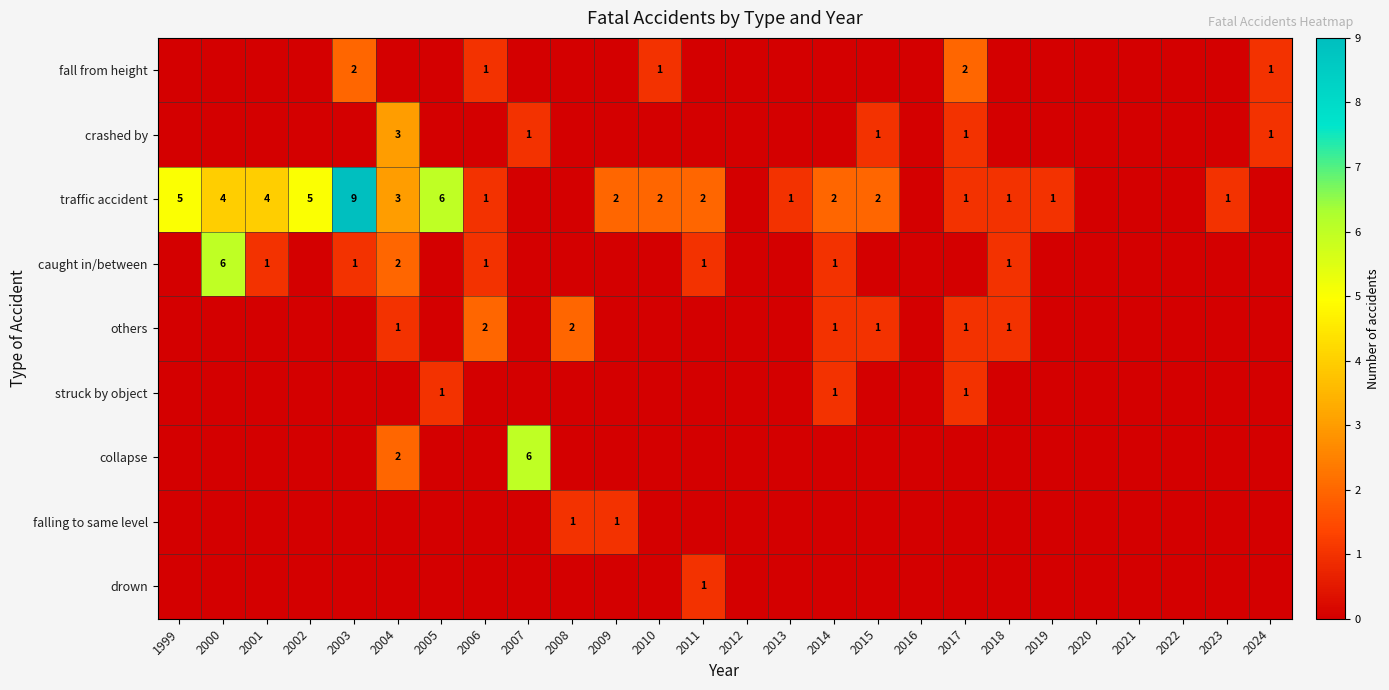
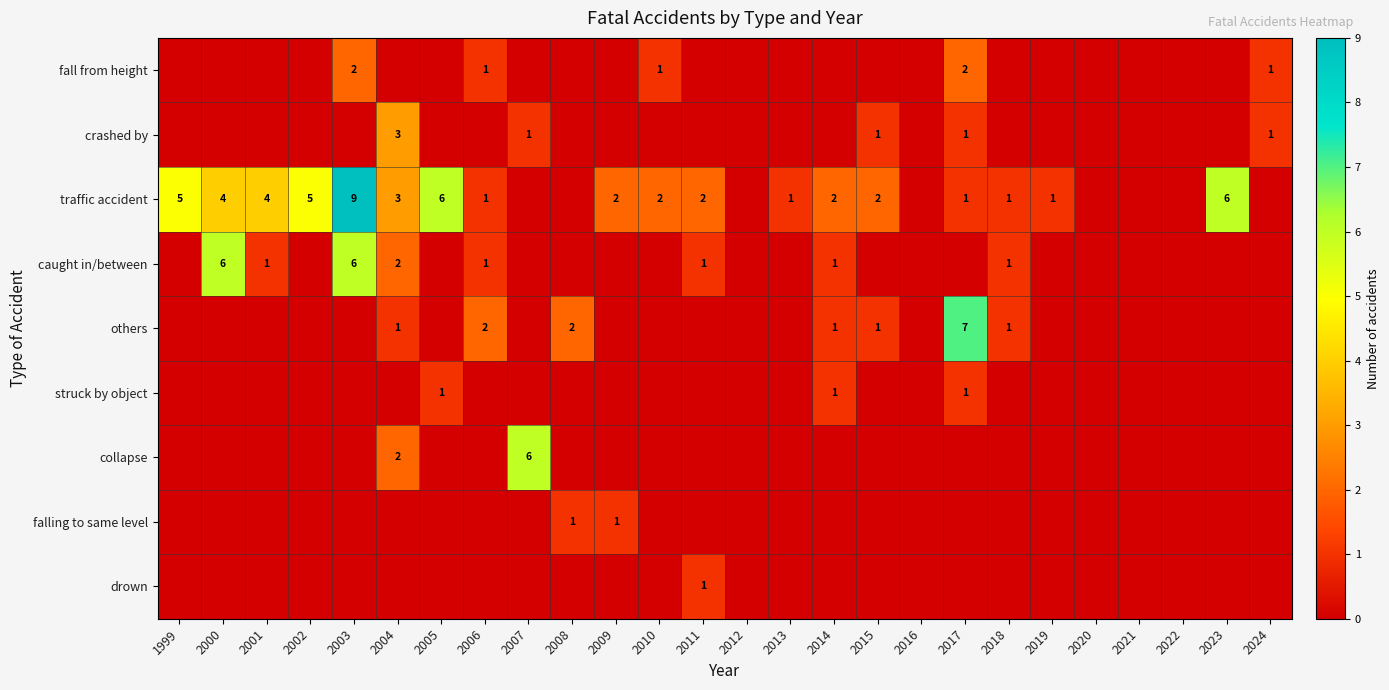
  {
    "fall from height": {
      "2003": 2,
      "2006": 1,
      "2010": 1,
      "2017": 2,
      "2024": 1
    },
    "crashed by": {
      "2004": 3,
      "2007": 1,
      "2015": 1,
      "2017": 1,
      "2024": 1
    },
    "traffic accident": {
      "1999": 5,
      "2000": 4,
      "2001": 4,
      "2002": 5,
      "2003": 9,
      "2004": 3,
      "2005": 6,
      "2006": 1,
      "2009": 2,
      "2010": 2,
      "2011": 2,
      "2013": 1,
      "2014": 2,
      "2015": 2,
      "2017": 1,
      "2018": 1,
      "2019": 1,
-     "2023": 1
+     "2023": 6
    },
    "caught in/between": {
      "2000": 6,
      "2001": 1,
-     "2003": 1,
+     "2003": 6,
      "2004": 2,
      "2006": 1,
      "2011": 1,
      "2014": 1,
      "2018": 1
    },
    "others": {
      "2004": 1,
      "2006": 2,
      "2008": 2,
      "2014": 1,
      "2015": 1,
-     "2017": 1,
+     "2017": 7,
      "2018": 1
    },
    "struck by object": {
      "2005": 1,
      "2014": 1,
      "2017": 1
    },
    "collapse": {
      "2004": 2,
      "2007": 6
    },
    "falling to same level": {
      "2008": 1,
      "2009": 1
    },
    "drown": {
      "2011": 1
    }
  }
